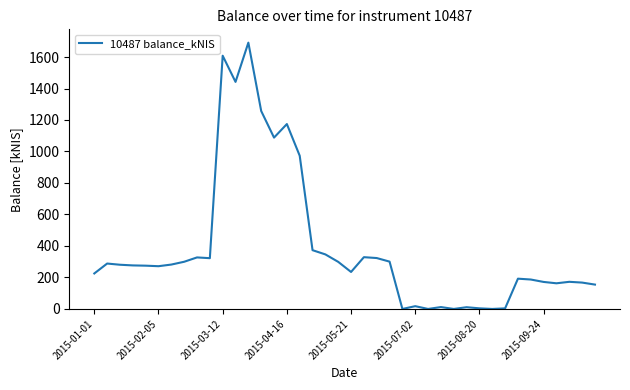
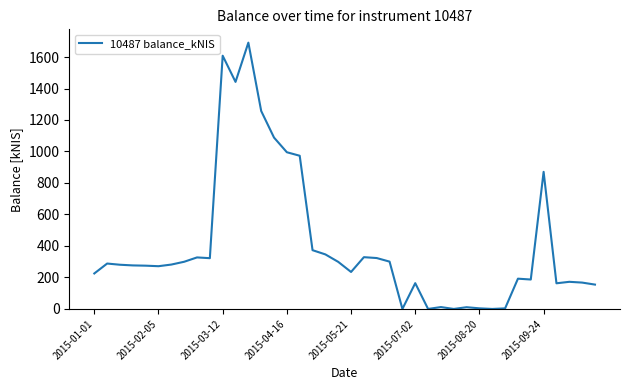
  {
    "2015-01-01": 230,
    "2015-02-05": 270,
    "2015-03-12": 1610,
-   "2015-04-16": 1170,
+   "2015-04-16": 1000,
    "2015-05-21": 230,
-   "2015-07-02": 20,
+   "2015-07-02": 160,
    "2015-08-20": 0,
-   "2015-09-24": 170
+   "2015-09-24": 870
  }
